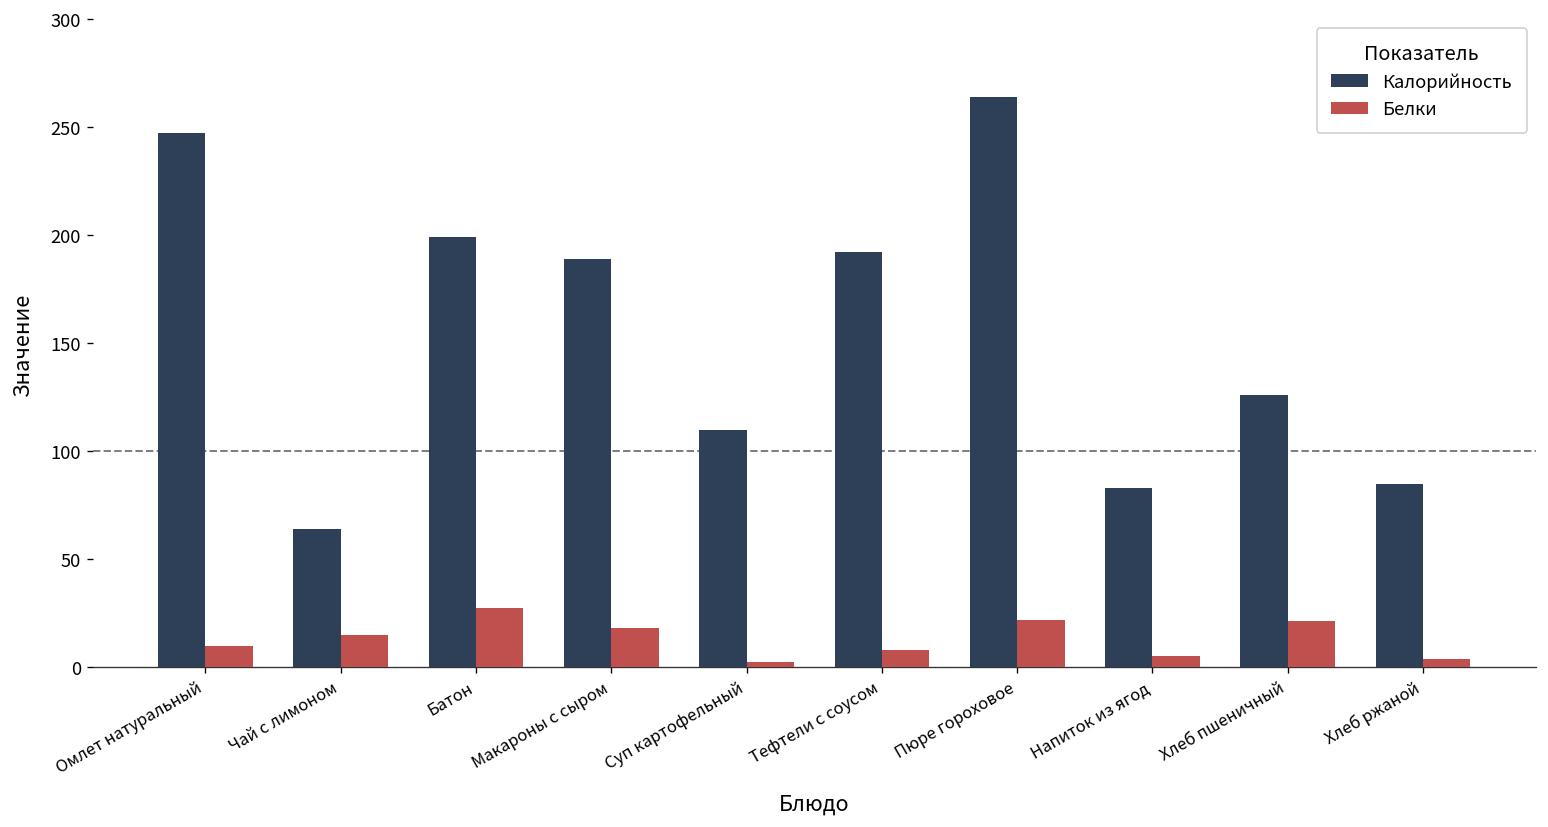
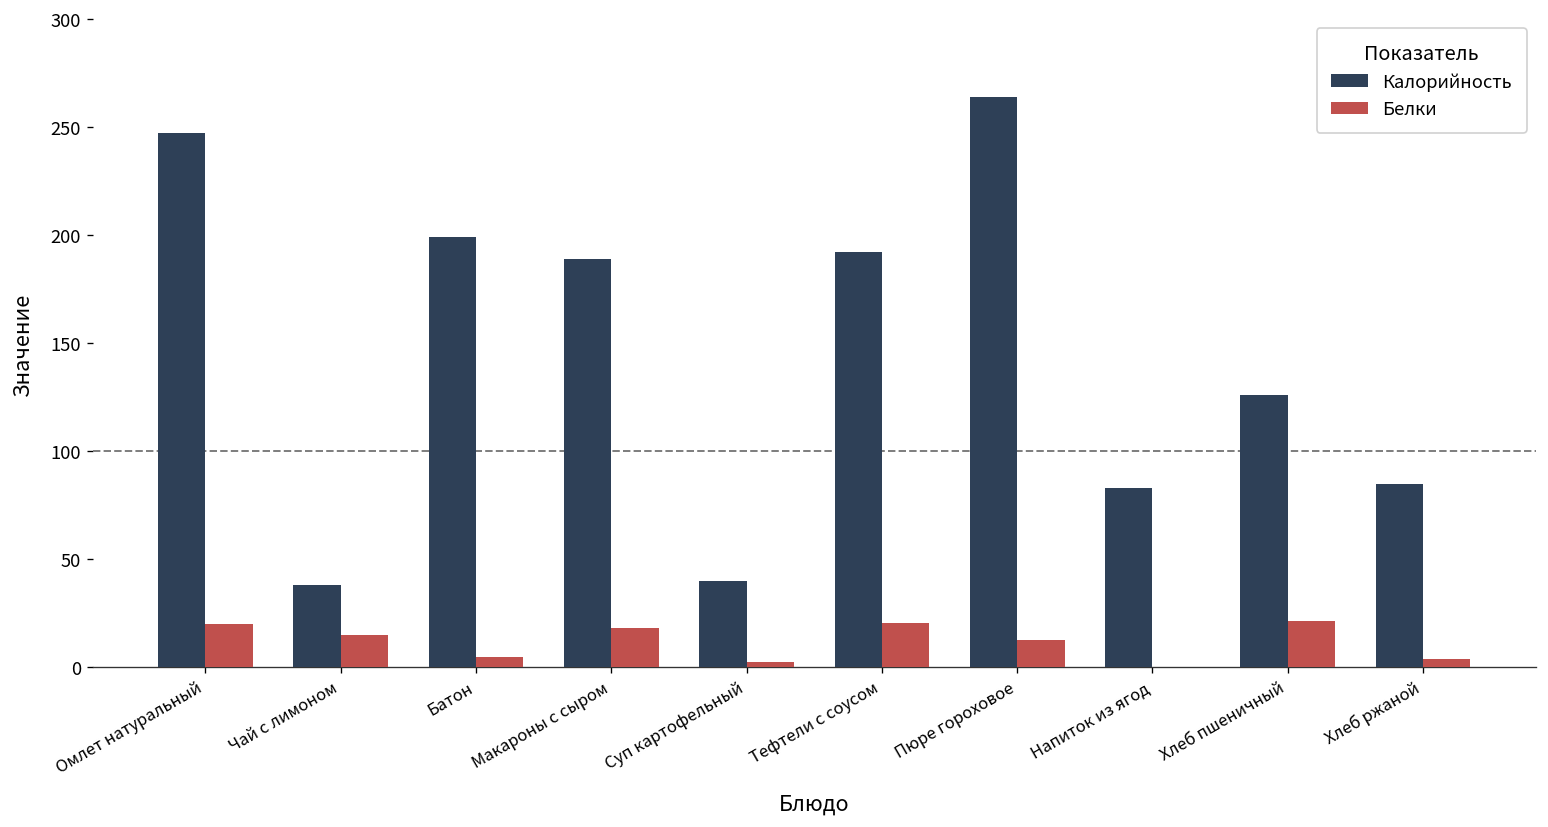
  {
    "Калорийность": {
      "Омлет натуральный": 247,
-     "Чай с лимоном": 64,
+     "Чай с лимоном": 38,
      "Батон": 199,
      "Макароны с сыром": 189,
-     "Суп картофельный": 110,
+     "Суп картофельный": 40,
      "Тефтели с соусом": 192,
      "Пюре гороховое": 264,
      "Напиток из ягод": 83,
      "Хлеб пшеничный": 126,
      "Хлеб ржаной": 85
    },
    "Белки": {
-     "Омлет натуральный": 10,
+     "Омлет натуральный": 20,
      "Чай с лимоном": 15,
-     "Батон": 28,
+     "Батон": 5,
      "Макароны с сыром": 18,
      "Суп картофельный": 3,
-     "Тефтели с соусом": 8,
-     "Пюре гороховое": 22,
-     "Напиток из ягод": 5,
+     "Тефтели с соусом": 21,
+     "Пюре гороховое": 13,
+     "Напиток из ягод": 0,
      "Хлеб пшеничный": 21,
      "Хлеб ржаной": 4
    }
  }
